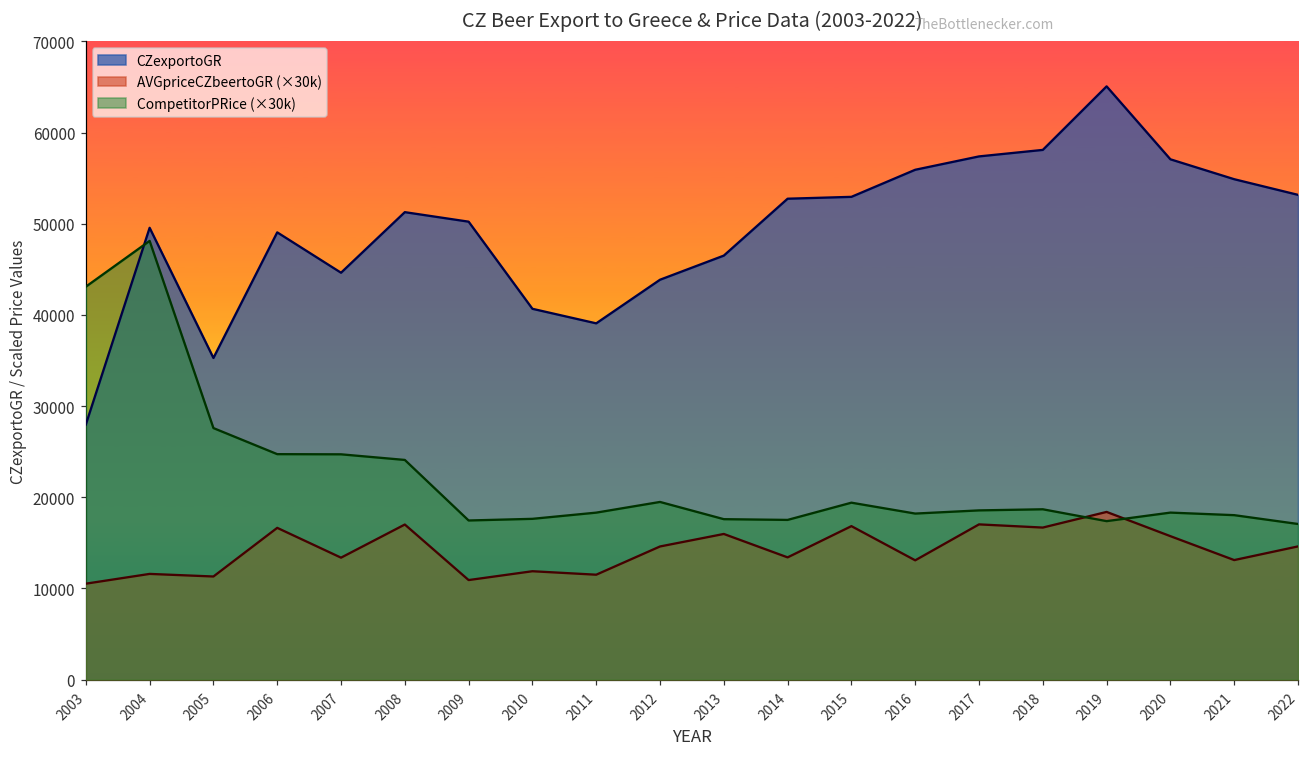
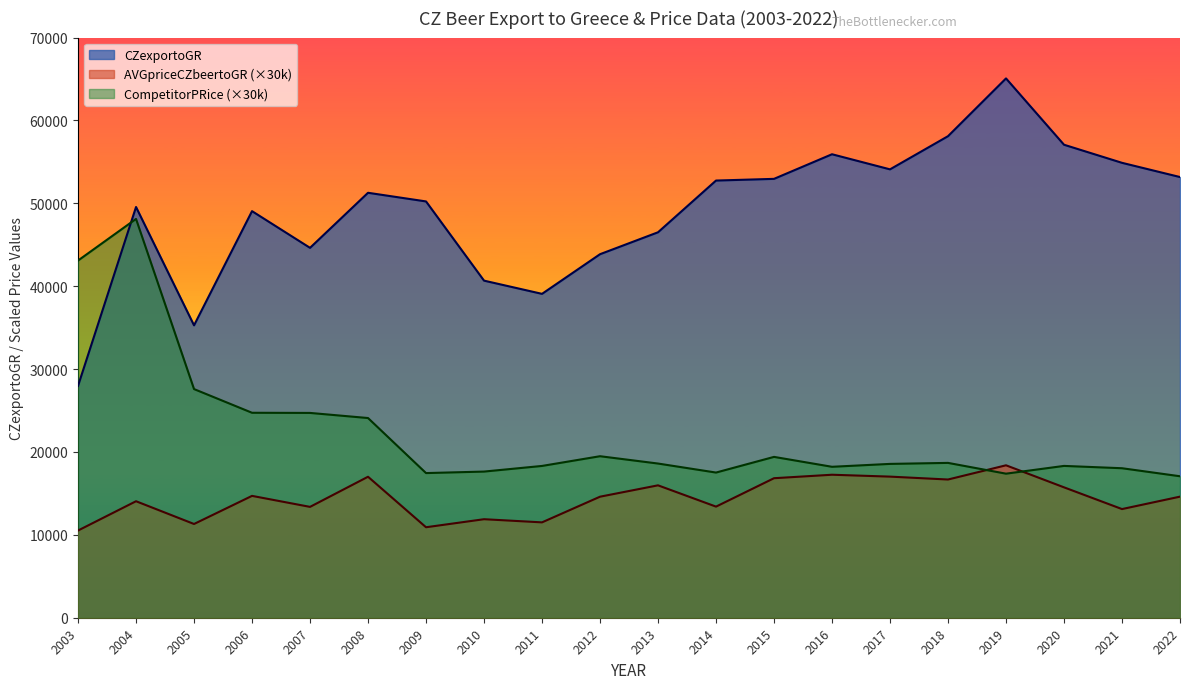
  {
    "CZexportoGR": {
      "2003": 28000,
      "2004": 50000,
      "2005": 35000,
      "2006": 49000,
      "2007": 45000,
      "2008": 51000,
      "2009": 50000,
      "2010": 41000,
      "2011": 39000,
      "2012": 44000,
      "2013": 47000,
      "2014": 53000,
      "2015": 53000,
      "2016": 56000,
-     "2017": 57000,
+     "2017": 54000,
      "2018": 58000,
      "2019": 65000,
      "2020": 57000,
      "2021": 55000,
      "2022": 53000
    },
    "AVGpriceCZbeertoGR (×30k)": {
      "2003": 11000,
-     "2004": 12000,
+     "2004": 14000,
      "2005": 11000,
-     "2006": 17000,
+     "2006": 15000,
      "2007": 13000,
      "2008": 17000,
      "2009": 11000,
      "2010": 12000,
      "2011": 12000,
      "2012": 15000,
      "2013": 16000,
      "2014": 13000,
      "2015": 17000,
-     "2016": 13000,
+     "2016": 17000,
      "2017": 17000,
      "2018": 17000,
      "2019": 18000,
      "2020": 16000,
      "2021": 13000,
      "2022": 15000
    },
    "CompetitorPRice (×30k)": {
      "2003": 43000,
      "2004": 48000,
      "2005": 28000,
      "2006": 25000,
      "2007": 25000,
      "2008": 24000,
      "2009": 17000,
      "2010": 18000,
      "2011": 18000,
      "2012": 19000,
-     "2013": 18000,
+     "2013": 19000,
      "2014": 18000,
      "2015": 19000,
      "2016": 18000,
      "2017": 19000,
      "2018": 19000,
      "2019": 17000,
      "2020": 18000,
      "2021": 18000,
      "2022": 17000
    }
  }
